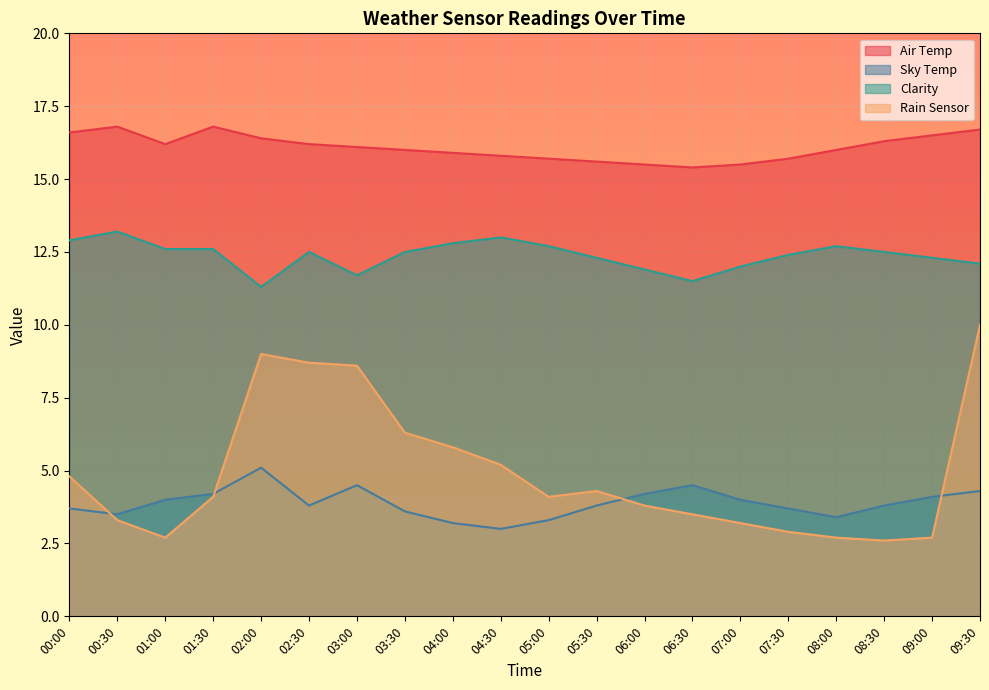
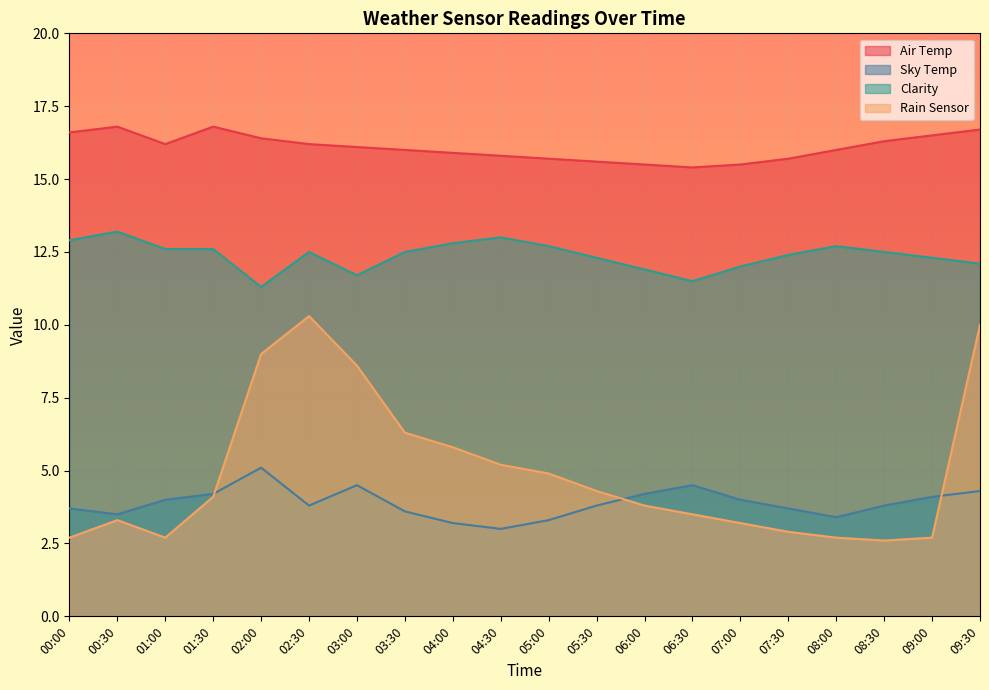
  {
    "Air Temp": {
      "00:00": 16.6,
      "00:30": 16.8,
      "01:00": 16.2,
      "01:30": 16.8,
      "02:00": 16.4,
      "02:30": 16.2,
      "03:00": 16.1,
      "03:30": 16.0,
      "04:00": 15.9,
      "04:30": 15.8,
      "05:00": 15.7,
      "05:30": 15.6,
      "06:00": 15.5,
      "06:30": 15.4,
      "07:00": 15.5,
      "07:30": 15.7,
      "08:00": 16.0,
      "08:30": 16.3,
      "09:00": 16.5,
      "09:30": 16.7
    },
    "Rain Sensor": {
-     "00:00": 4.8,
+     "00:00": 2.7,
      "00:30": 3.3,
      "01:00": 2.7,
      "01:30": 4.1,
      "02:00": 9.0,
-     "02:30": 8.7,
+     "02:30": 10.3,
      "03:00": 8.6,
      "03:30": 6.3,
      "04:00": 5.8,
      "04:30": 5.2,
-     "05:00": 4.1,
+     "05:00": 4.9,
      "05:30": 4.3,
      "06:00": 3.8,
      "06:30": 3.5,
      "07:00": 3.2,
      "07:30": 2.9,
      "08:00": 2.7,
      "08:30": 2.6,
      "09:00": 2.7,
      "09:30": 10.0
    }
  }
